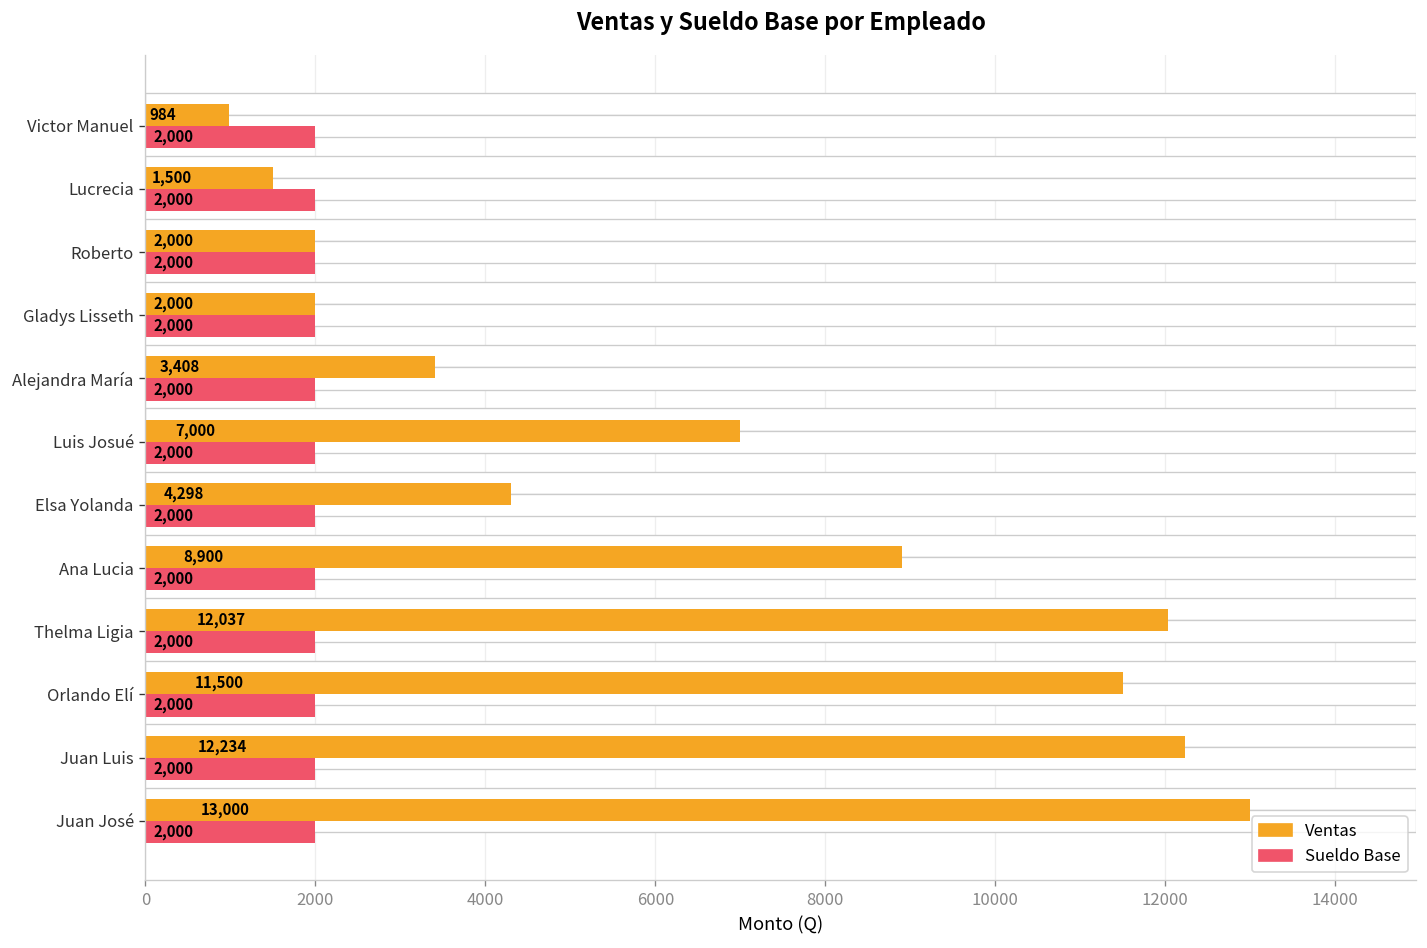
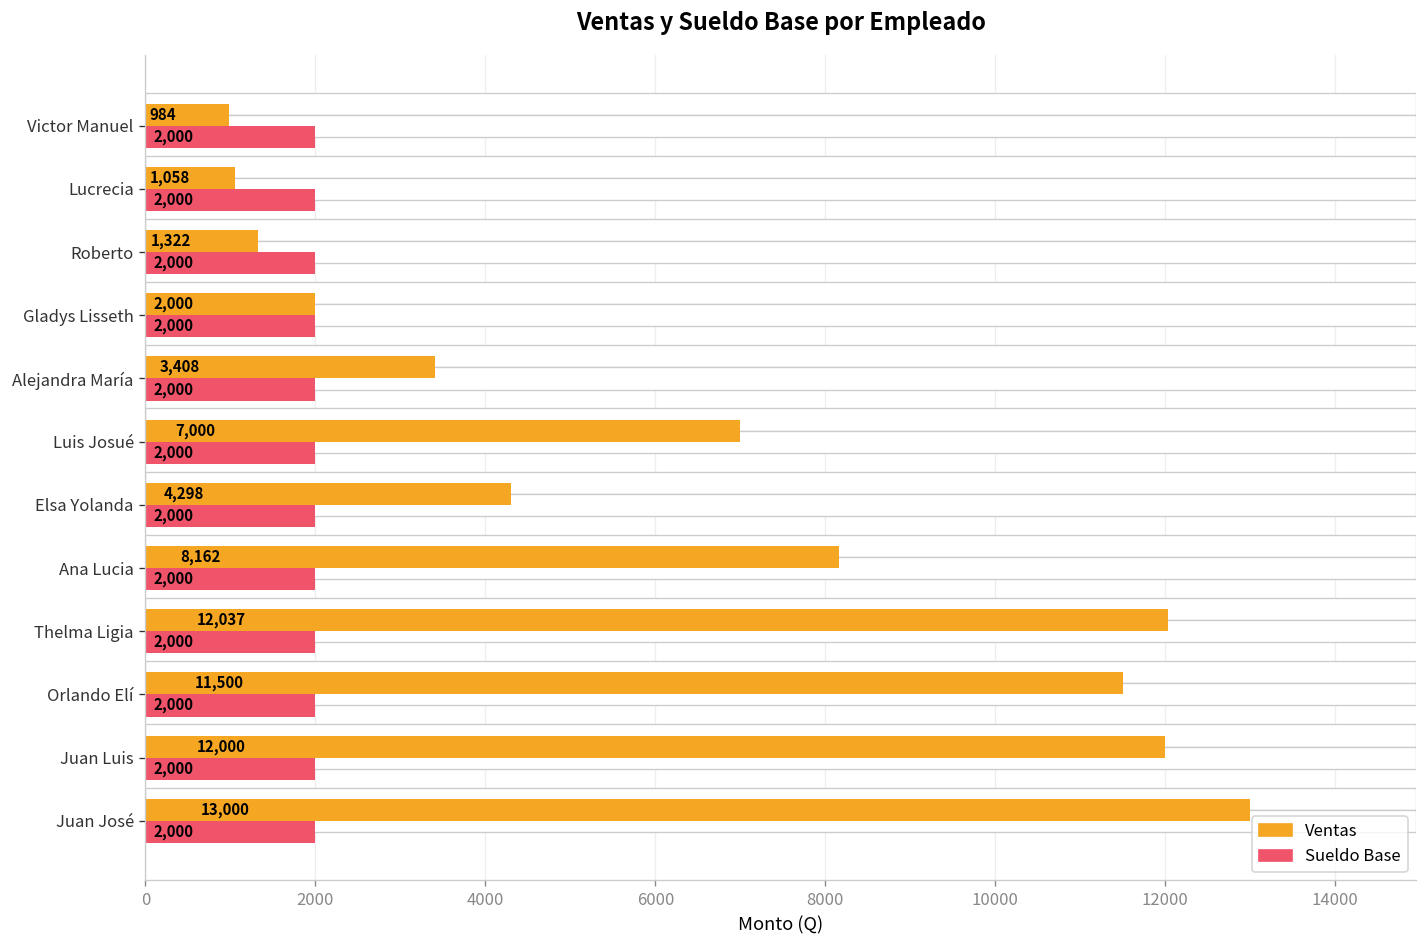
  {
    "Ventas": {
      "Victor Manuel": "984",
-     "Lucrecia": "1,500",
-     "Roberto": "2,000",
+     "Lucrecia": "1,058",
+     "Roberto": "1,322",
      "Gladys Lisseth": "2,000",
      "Alejandra María": "3,408",
      "Luis Josué": "7,000",
      "Elsa Yolanda": "4,298",
-     "Ana Lucia": "8,900",
+     "Ana Lucia": "8,162",
      "Thelma Ligia": "12,037",
      "Orlando Elí": "11,500",
-     "Juan Luis": "12,234",
+     "Juan Luis": "12,000",
      "Juan José": "13,000"
    },
    "Sueldo Base": {
      "Victor Manuel": "2,000",
      "Lucrecia": "2,000",
      "Roberto": "2,000",
      "Gladys Lisseth": "2,000",
      "Alejandra María": "2,000",
      "Luis Josué": "2,000",
      "Elsa Yolanda": "2,000",
      "Ana Lucia": "2,000",
      "Thelma Ligia": "2,000",
      "Orlando Elí": "2,000",
      "Juan Luis": "2,000",
      "Juan José": "2,000"
    }
  }
